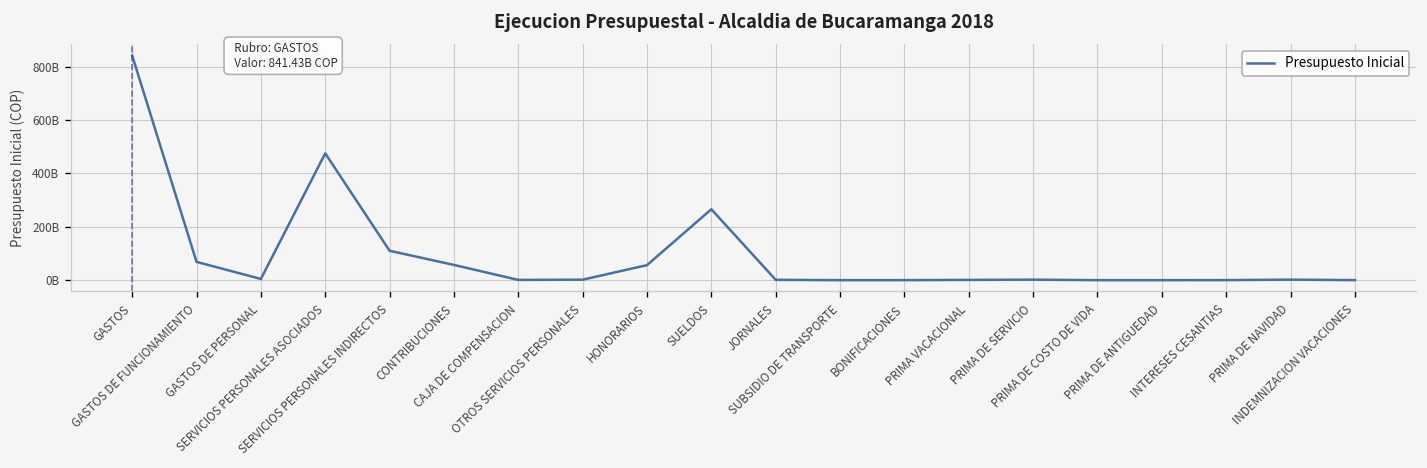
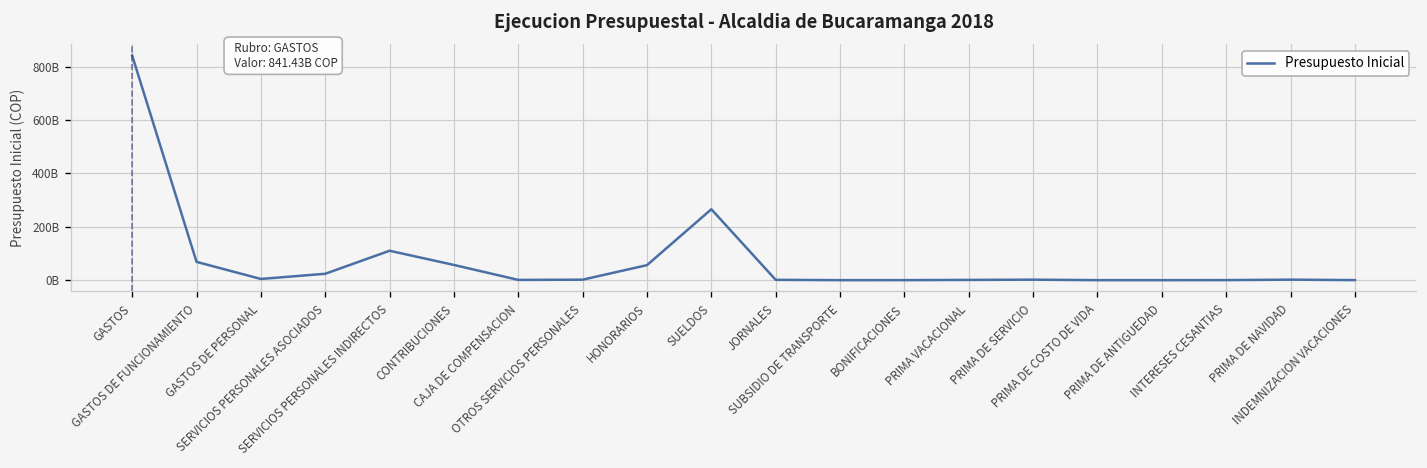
  {
    "GASTOS": 840000000000,
    "GASTOS DE FUNCIONAMIENTO": 70000000000,
    "GASTOS DE PERSONAL": 0,
-   "SERVICIOS PERSONALES ASOCIADOS": 470000000000,
+   "SERVICIOS PERSONALES ASOCIADOS": 20000000000,
    "SERVICIOS PERSONALES INDIRECTOS": 110000000000,
    "CONTRIBUCIONES": 60000000000,
    "CAJA DE COMPENSACION": 0,
    "OTROS SERVICIOS PERSONALES": 0,
    "HONORARIOS": 60000000000,
    "SUELDOS": 270000000000,
    "JORNALES": 0,
    "SUBSIDIO DE TRANSPORTE": 0,
    "BONIFICACIONES": 0,
    "PRIMA VACACIONAL": 0,
    "PRIMA DE SERVICIO": 0,
    "PRIMA DE COSTO DE VIDA": 0,
    "PRIMA DE ANTIGUEDAD": 0,
    "INTERESES CESANTIAS": 0,
    "PRIMA DE NAVIDAD": 0,
    "INDEMNIZACION VACACIONES": 0
  }
